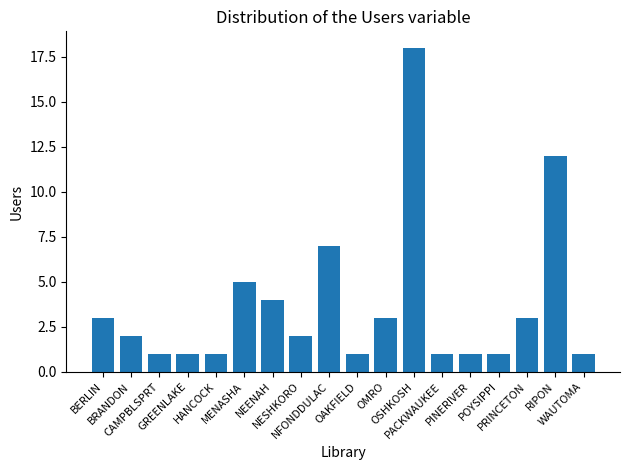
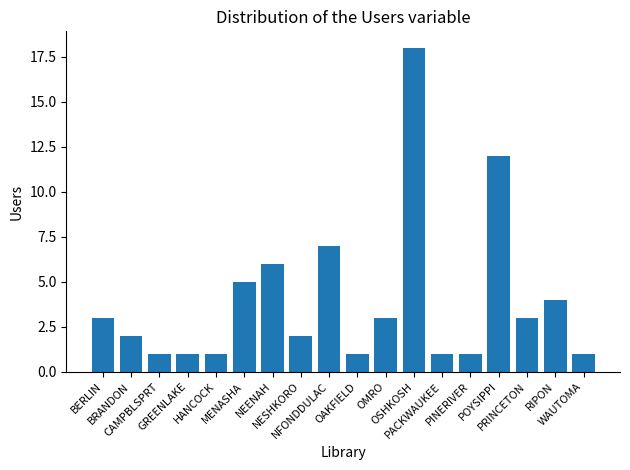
  {
    "BERLIN": 3,
    "BRANDON": 2,
    "CAMPBLSPRT": 1,
    "GREENLAKE": 1,
    "HANCOCK": 1,
    "MENASHA": 5,
-   "NEENAH": 4,
+   "NEENAH": 6,
    "NESHKORO": 2,
    "NFONDDULAC": 7,
    "OAKFIELD": 1,
    "OMRO": 3,
    "OSHKOSH": 18,
    "PACKWAUKEE": 1,
    "PINERIVER": 1,
-   "POYSIPPI": 1,
+   "POYSIPPI": 12,
    "PRINCETON": 3,
-   "RIPON": 12,
+   "RIPON": 4,
    "WAUTOMA": 1
  }
